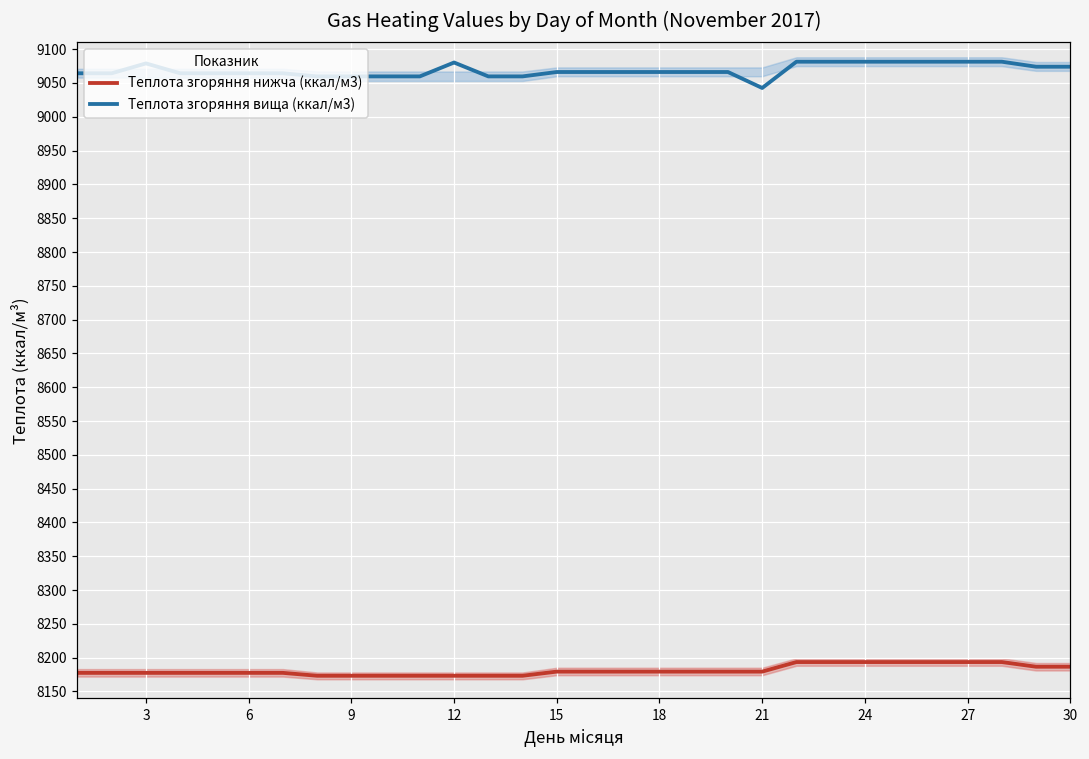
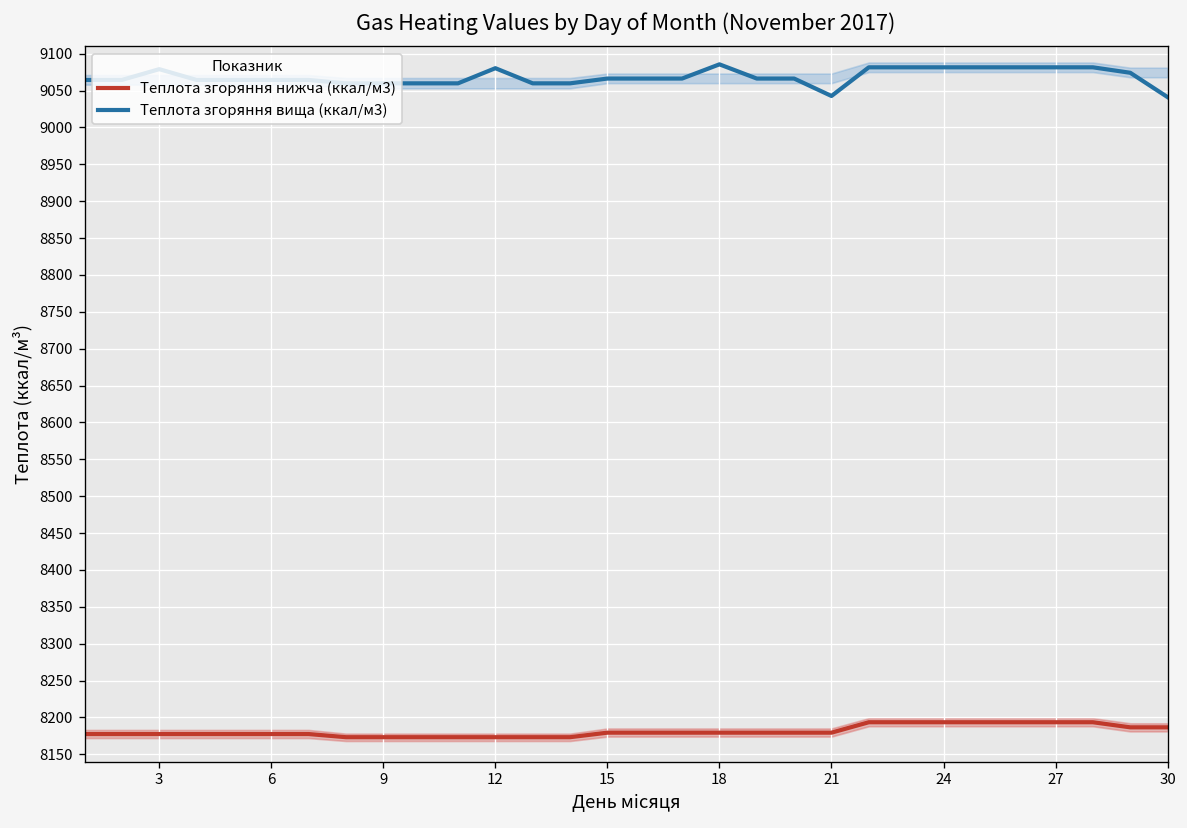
  {
    "Теплота згоряння вища (ккал/м3)": {
      "12": 9080,
      "15": 9070,
-     "18": 9070,
+     "18": 9090,
      "21": 9040,
      "24": 9080,
      "27": 9080,
-     "30": 9070
+     "30": 9040
    }
  }
